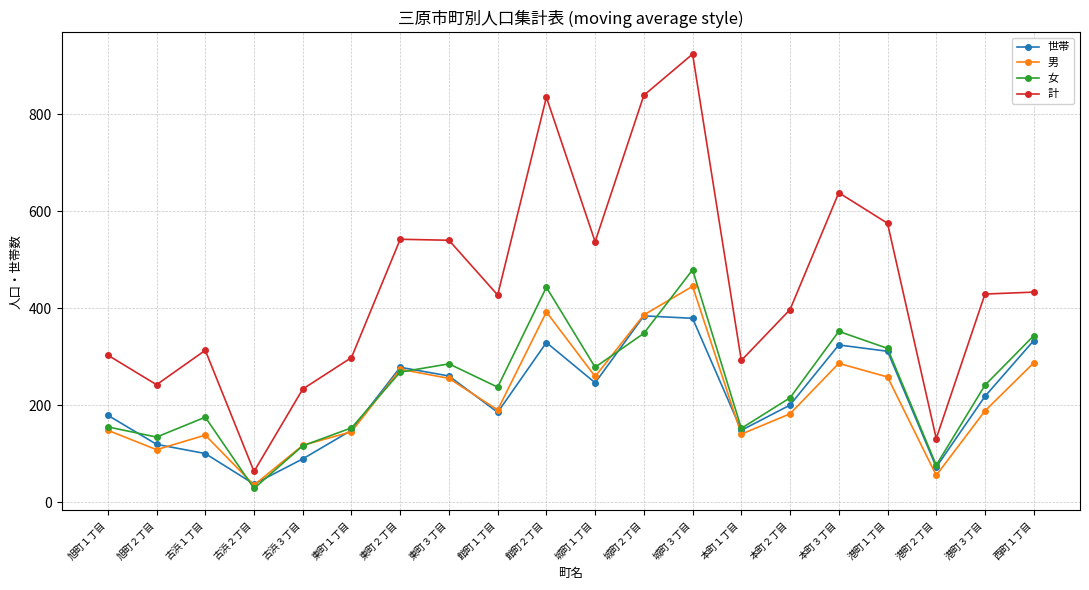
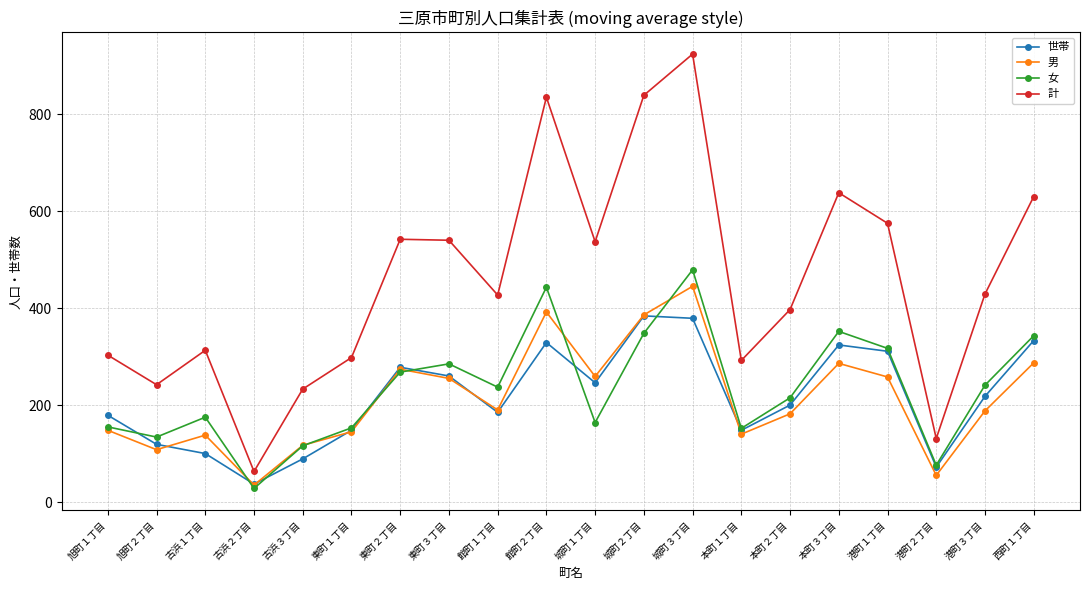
  {
    "世帯": {
      "旭町１丁目": 180,
      "旭町２丁目": 120,
      "古浜１丁目": 100,
      "古浜３丁目": 90,
      "館町２丁目": 330,
      "城町１丁目": 250,
      "城町３丁目": 380,
      "本町２丁目": 200,
      "本町３丁目": 320,
      "港町１丁目": 310,
      "港町３丁目": 220,
      "西町１丁目": 330
    },
    "男": {
      "旭町１丁目": 150,
      "旭町２丁目": 110,
      "古浜１丁目": 140,
      "館町２丁目": 390,
      "城町１丁目": 260,
      "城町３丁目": 450,
      "本町１丁目": 140,
      "本町２丁目": 180,
      "本町３丁目": 290,
      "港町１丁目": 260,
      "港町２丁目": 60,
      "港町３丁目": 190,
      "西町１丁目": 290
    },
    "女": {
      "旭町１丁目": 160,
      "旭町２丁目": 130,
      "古浜１丁目": 180,
      "古浜２丁目": 30,
      "東町２丁目": 270,
      "東町３丁目": 290,
      "館町１丁目": 240,
      "館町２丁目": 440,
-     "城町１丁目": 280,
+     "城町１丁目": 160,
      "城町２丁目": 350,
      "城町３丁目": 480,
      "本町２丁目": 220,
      "本町３丁目": 350,
      "港町１丁目": 320,
      "港町３丁目": 240,
      "西町１丁目": 340
    },
    "計": {
      "旭町１丁目": 300,
      "旭町２丁目": 240,
      "古浜１丁目": 310,
      "古浜２丁目": 60,
      "古浜３丁目": 230,
      "東町１丁目": 300,
      "東町２丁目": 540,
      "東町３丁目": 540,
      "館町１丁目": 430,
      "館町２丁目": 840,
      "城町１丁目": 540,
      "城町２丁目": 840,
      "城町３丁目": 920,
      "本町１丁目": 290,
      "本町２丁目": 400,
      "本町３丁目": 640,
      "港町１丁目": 580,
      "港町２丁目": 130,
      "港町３丁目": 430,
-     "西町１丁目": 430
+     "西町１丁目": 630
    }
  }
